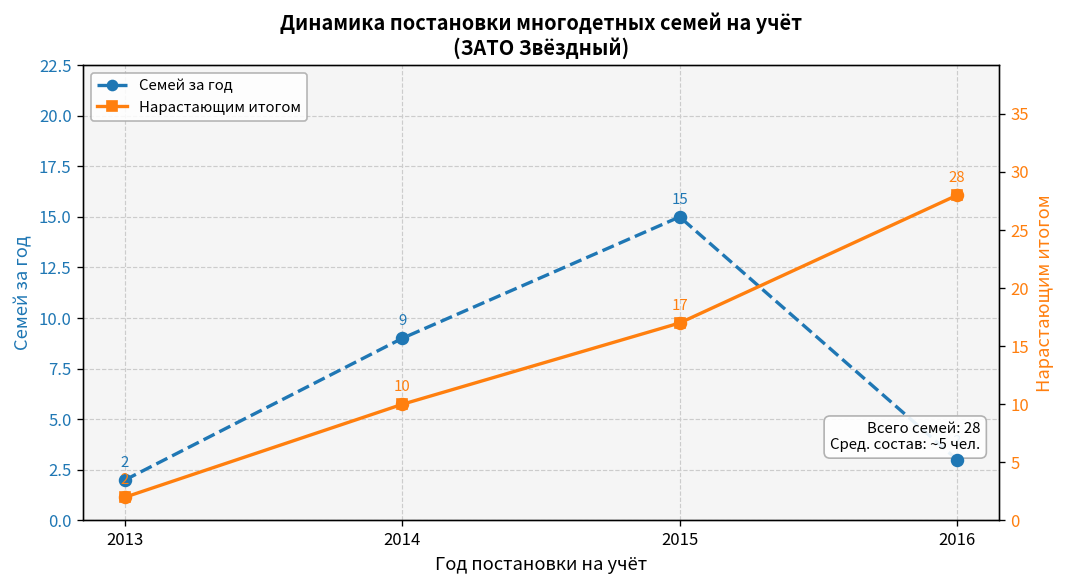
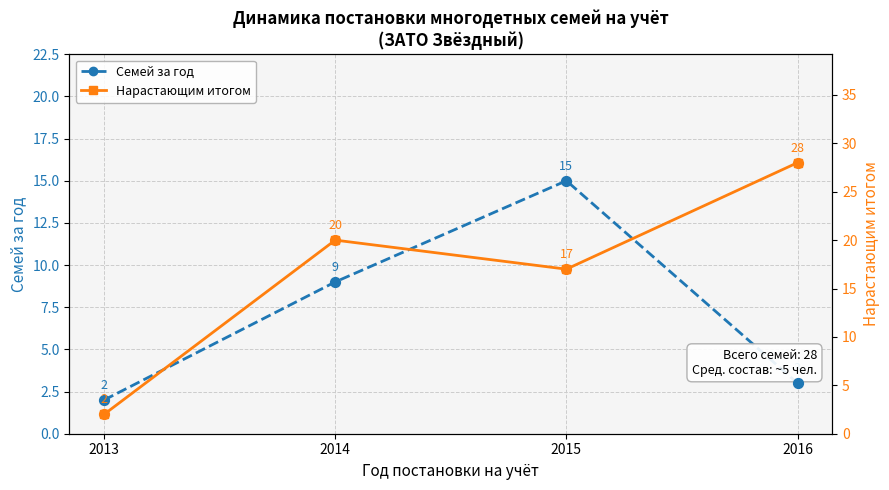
  {
    "Семей за год": {
      "2013": 2,
      "2014": 9,
      "2015": 15
    },
    "Нарастающим итогом": {
-     "2014": 10,
+     "2014": 20,
      "2015": 17,
      "2016": 28
    }
  }
